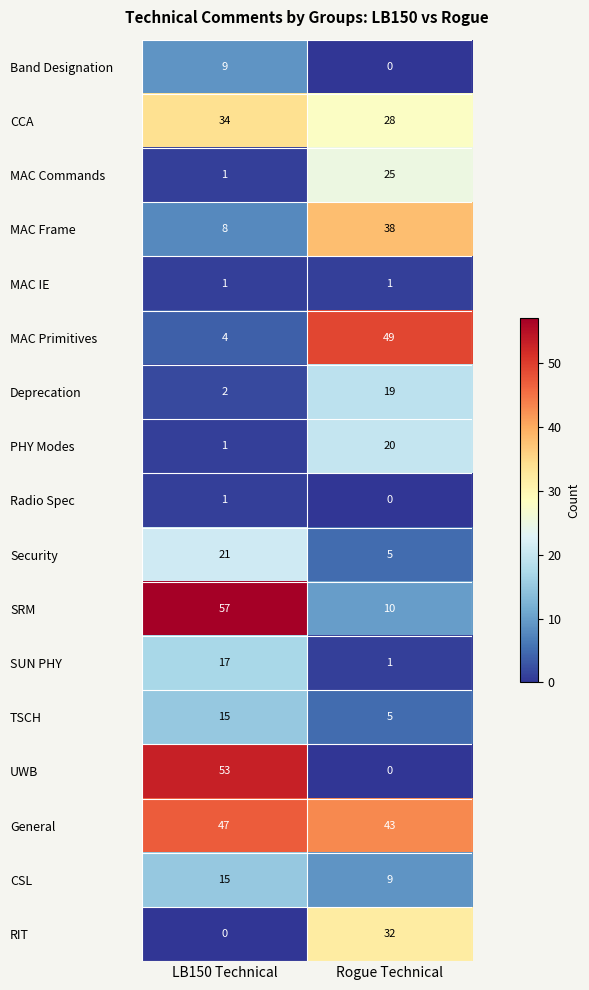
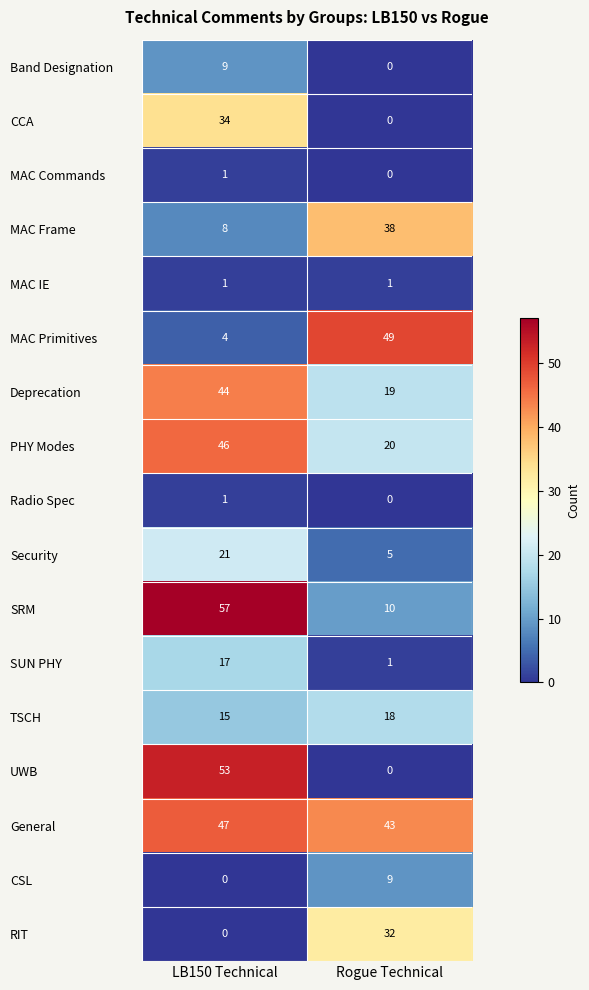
  {
    "Band Designation": {
      "LB150 Technical": 9,
      "Rogue Technical": 0
    },
    "CCA": {
      "LB150 Technical": 34,
-     "Rogue Technical": 28
+     "Rogue Technical": 0
    },
    "MAC Commands": {
      "LB150 Technical": 1,
-     "Rogue Technical": 25
+     "Rogue Technical": 0
    },
    "MAC Frame": {
      "LB150 Technical": 8,
      "Rogue Technical": 38
    },
    "MAC IE": {
      "LB150 Technical": 1,
      "Rogue Technical": 1
    },
    "MAC Primitives": {
      "LB150 Technical": 4,
      "Rogue Technical": 49
    },
    "Deprecation": {
-     "LB150 Technical": 2,
+     "LB150 Technical": 44,
      "Rogue Technical": 19
    },
    "PHY Modes": {
-     "LB150 Technical": 1,
+     "LB150 Technical": 46,
      "Rogue Technical": 20
    },
    "Radio Spec": {
      "LB150 Technical": 1,
      "Rogue Technical": 0
    },
    "Security": {
      "LB150 Technical": 21,
      "Rogue Technical": 5
    },
    "SRM": {
      "LB150 Technical": 57,
      "Rogue Technical": 10
    },
    "SUN PHY": {
      "LB150 Technical": 17,
      "Rogue Technical": 1
    },
    "TSCH": {
      "LB150 Technical": 15,
-     "Rogue Technical": 5
+     "Rogue Technical": 18
    },
    "UWB": {
      "LB150 Technical": 53,
      "Rogue Technical": 0
    },
    "General": {
      "LB150 Technical": 47,
      "Rogue Technical": 43
    },
    "CSL": {
-     "LB150 Technical": 15,
+     "LB150 Technical": 0,
      "Rogue Technical": 9
    },
    "RIT": {
      "LB150 Technical": 0,
      "Rogue Technical": 32
    }
  }
